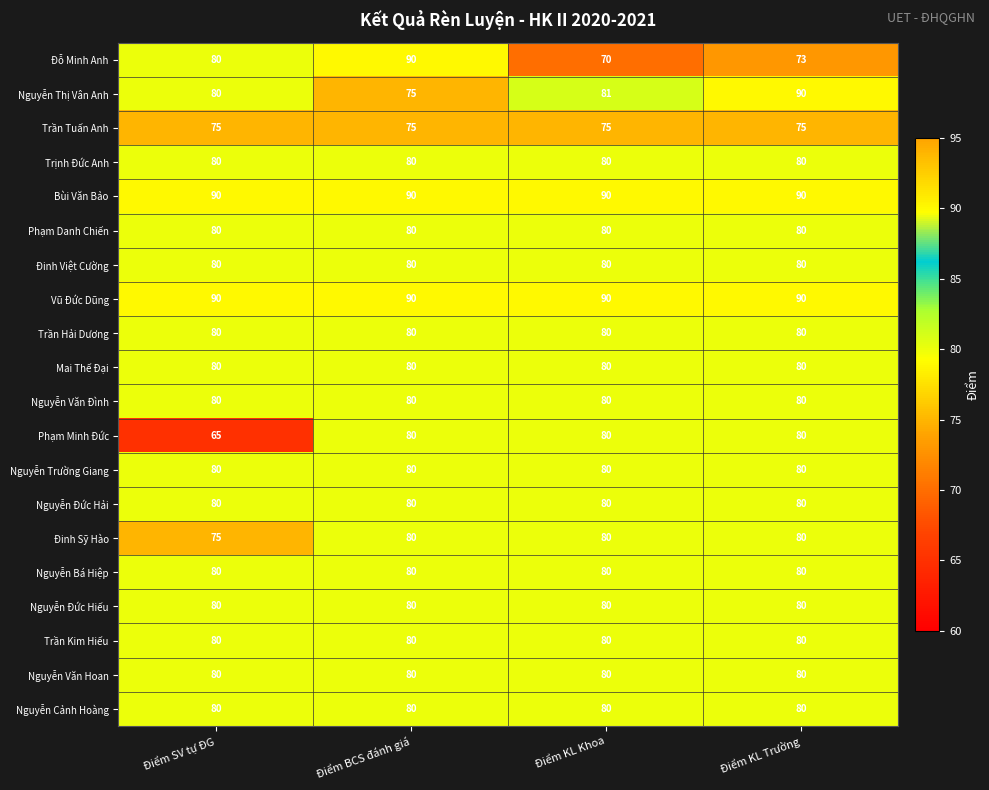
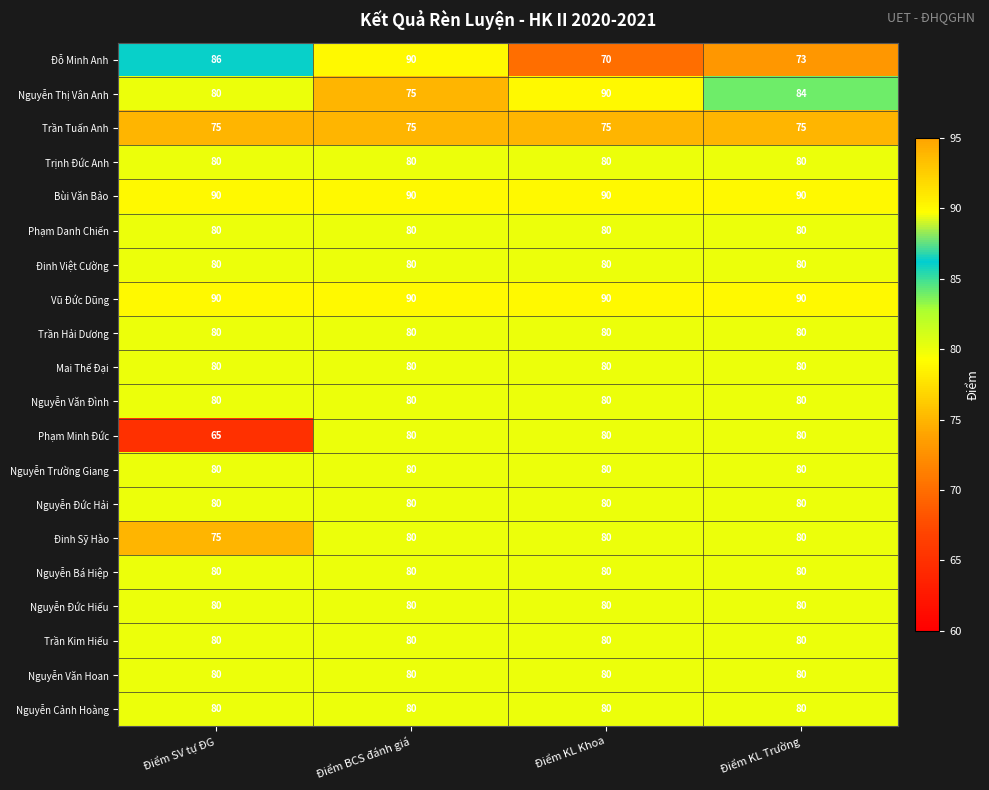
  {
    "Đỗ Minh Anh": {
-     "Điểm SV tự ĐG": 80,
+     "Điểm SV tự ĐG": 86,
      "Điểm BCS đánh giá": 90,
      "Điểm KL Khoa": 70,
      "Điểm KL Trường": 73
    },
    "Nguyễn Thị Vân Anh": {
      "Điểm SV tự ĐG": 80,
      "Điểm BCS đánh giá": 75,
-     "Điểm KL Khoa": 81,
-     "Điểm KL Trường": 90
+     "Điểm KL Khoa": 90,
+     "Điểm KL Trường": 84
    },
    "Trần Tuấn Anh": {
      "Điểm SV tự ĐG": 75,
      "Điểm BCS đánh giá": 75,
      "Điểm KL Khoa": 75,
      "Điểm KL Trường": 75
    },
    "Trịnh Đức Anh": {
      "Điểm SV tự ĐG": 80,
      "Điểm BCS đánh giá": 80,
      "Điểm KL Khoa": 80,
      "Điểm KL Trường": 80
    },
    "Bùi Văn Bảo": {
      "Điểm SV tự ĐG": 90,
      "Điểm BCS đánh giá": 90,
      "Điểm KL Khoa": 90,
      "Điểm KL Trường": 90
    },
    "Phạm Danh Chiến": {
      "Điểm SV tự ĐG": 80,
      "Điểm BCS đánh giá": 80,
      "Điểm KL Khoa": 80,
      "Điểm KL Trường": 80
    },
    "Đinh Việt Cường": {
      "Điểm SV tự ĐG": 80,
      "Điểm BCS đánh giá": 80,
      "Điểm KL Khoa": 80,
      "Điểm KL Trường": 80
    },
    "Vũ Đức Dũng": {
      "Điểm SV tự ĐG": 90,
      "Điểm BCS đánh giá": 90,
      "Điểm KL Khoa": 90,
      "Điểm KL Trường": 90
    },
    "Trần Hải Dương": {
      "Điểm SV tự ĐG": 80,
      "Điểm BCS đánh giá": 80,
      "Điểm KL Khoa": 80,
      "Điểm KL Trường": 80
    },
    "Mai Thế Đại": {
      "Điểm SV tự ĐG": 80,
      "Điểm BCS đánh giá": 80,
      "Điểm KL Khoa": 80,
      "Điểm KL Trường": 80
    },
    "Nguyễn Văn Đình": {
      "Điểm SV tự ĐG": 80,
      "Điểm BCS đánh giá": 80,
      "Điểm KL Khoa": 80,
      "Điểm KL Trường": 80
    },
    "Phạm Minh Đức": {
      "Điểm SV tự ĐG": 65,
      "Điểm BCS đánh giá": 80,
      "Điểm KL Khoa": 80,
      "Điểm KL Trường": 80
    },
    "Nguyễn Trường Giang": {
      "Điểm SV tự ĐG": 80,
      "Điểm BCS đánh giá": 80,
      "Điểm KL Khoa": 80,
      "Điểm KL Trường": 80
    },
    "Nguyễn Đức Hải": {
      "Điểm SV tự ĐG": 80,
      "Điểm BCS đánh giá": 80,
      "Điểm KL Khoa": 80,
      "Điểm KL Trường": 80
    },
    "Đinh Sỹ Hào": {
      "Điểm SV tự ĐG": 75,
      "Điểm BCS đánh giá": 80,
      "Điểm KL Khoa": 80,
      "Điểm KL Trường": 80
    },
    "Nguyễn Bá Hiệp": {
      "Điểm SV tự ĐG": 80,
      "Điểm BCS đánh giá": 80,
      "Điểm KL Khoa": 80,
      "Điểm KL Trường": 80
    },
    "Nguyễn Đức Hiếu": {
      "Điểm SV tự ĐG": 80,
      "Điểm BCS đánh giá": 80,
      "Điểm KL Khoa": 80,
      "Điểm KL Trường": 80
    },
    "Trần Kim Hiếu": {
      "Điểm SV tự ĐG": 80,
      "Điểm BCS đánh giá": 80,
      "Điểm KL Khoa": 80,
      "Điểm KL Trường": 80
    },
    "Nguyễn Văn Hoan": {
      "Điểm SV tự ĐG": 80,
      "Điểm BCS đánh giá": 80,
      "Điểm KL Khoa": 80,
      "Điểm KL Trường": 80
    },
    "Nguyễn Cảnh Hoàng": {
      "Điểm SV tự ĐG": 80,
      "Điểm BCS đánh giá": 80,
      "Điểm KL Khoa": 80,
      "Điểm KL Trường": 80
    }
  }
